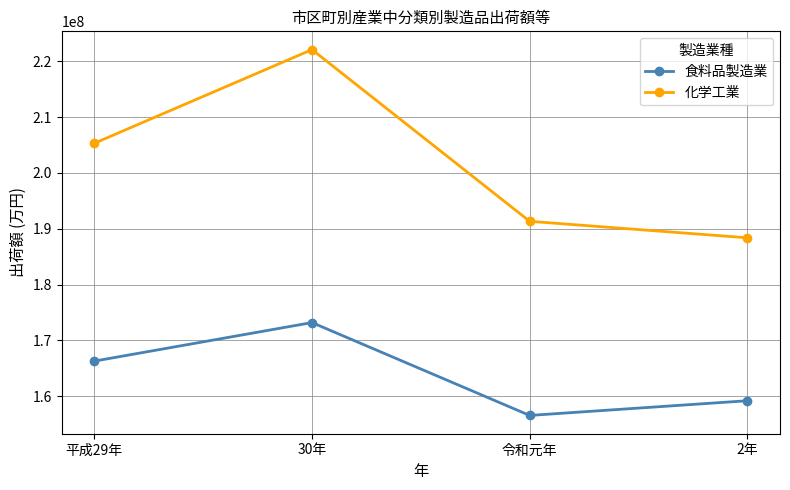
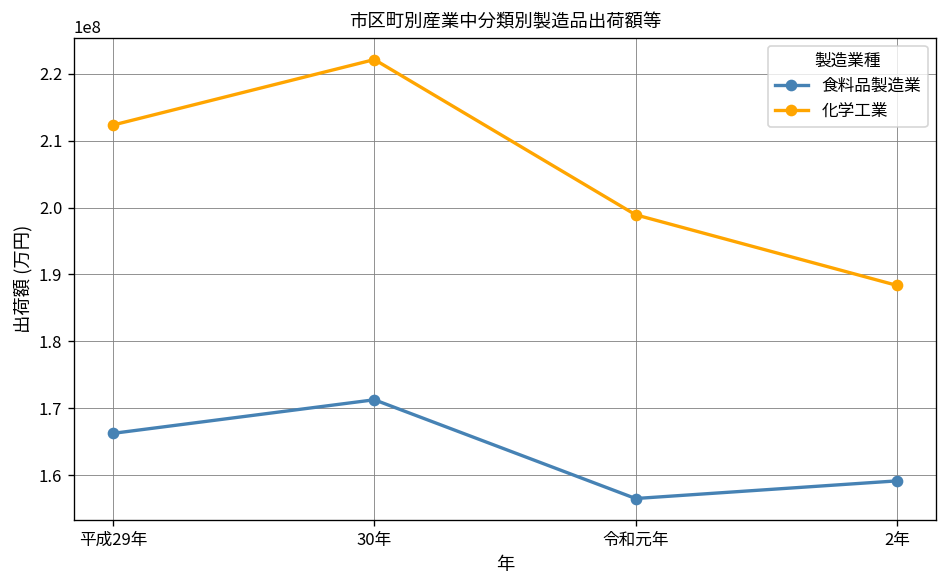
  {
    "食料品製造業": {
      "平成29年": 166000000,
-     "30年": 173000000,
+     "30年": 171000000,
      "令和元年": 157000000,
      "2年": 159000000
    },
    "化学工業": {
-     "平成29年": 205000000,
+     "平成29年": 212000000,
      "30年": 222000000,
-     "令和元年": 191000000,
+     "令和元年": 199000000,
      "2年": 188000000
    }
  }
